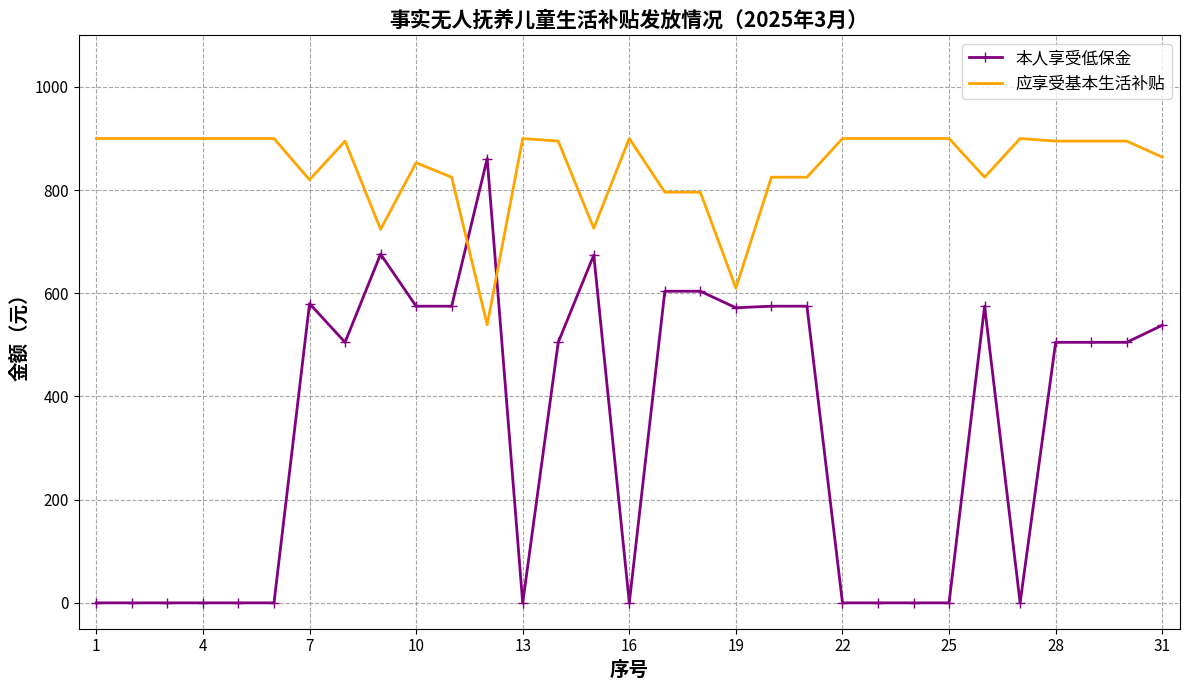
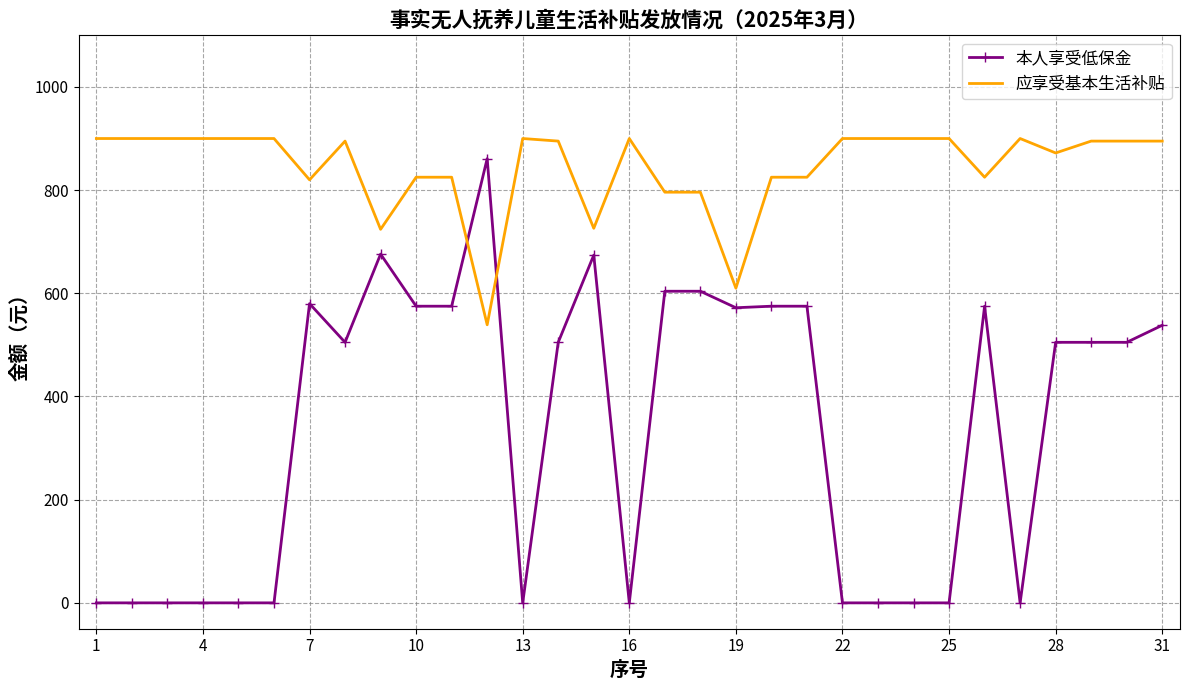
  {
    "本人享受低保金": {
      "1": 0,
      "4": 0,
      "7": 580,
      "10": 580,
      "13": 0,
      "16": 0,
      "19": 570,
      "22": 0,
      "25": 0,
      "28": 510,
      "31": 540
    },
    "应享受基本生活补贴": {
      "1": 900,
      "4": 900,
      "7": 820,
-     "10": 850,
+     "10": 830,
      "13": 900,
      "16": 900,
      "19": 610,
      "22": 900,
      "25": 900,
-     "28": 900,
-     "31": 860
+     "28": 870,
+     "31": 900
    }
  }
